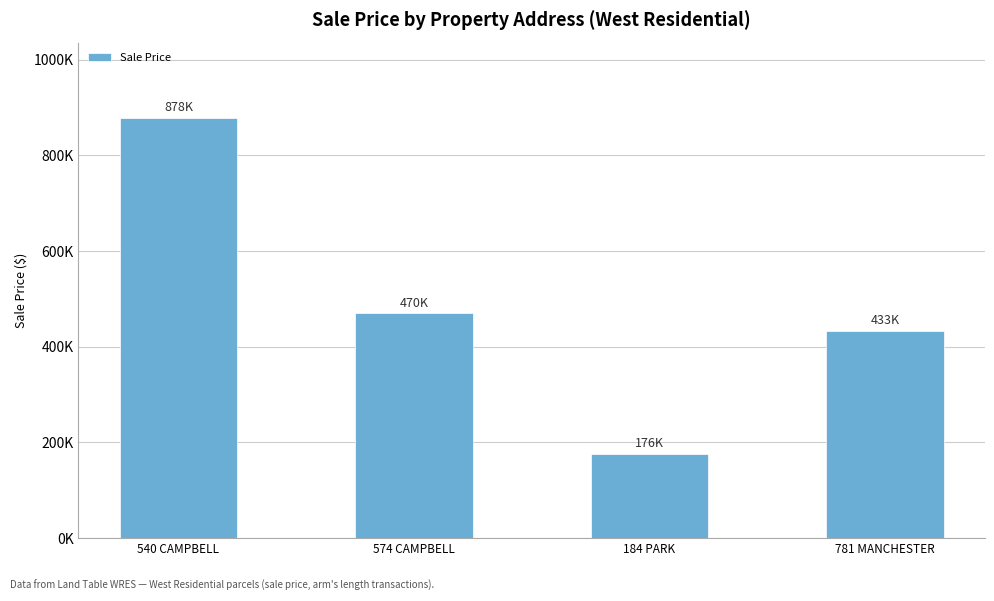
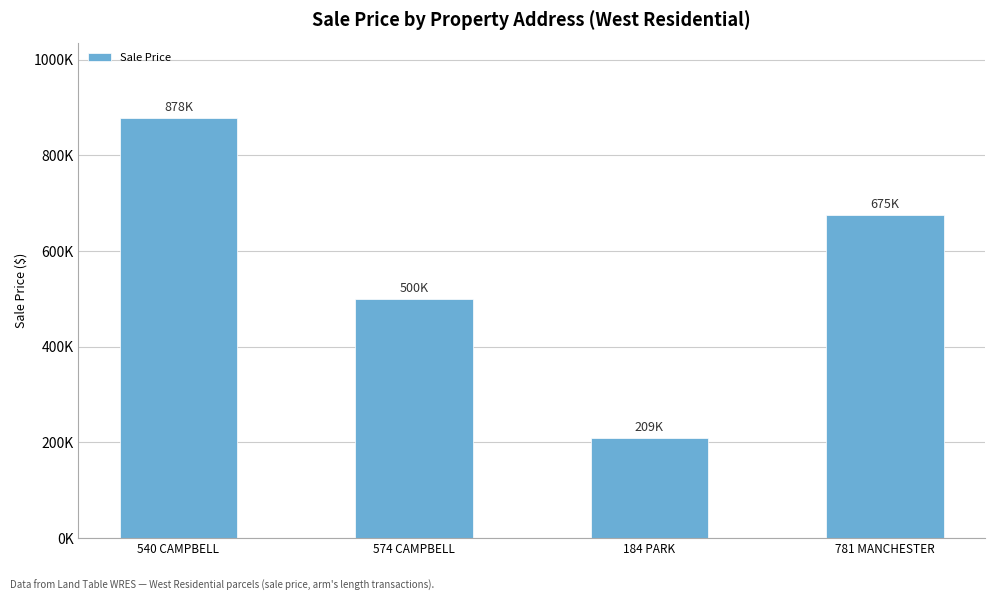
  {
    "540 CAMPBELL": "878K",
-   "574 CAMPBELL": "470K",
-   "184 PARK": "176K",
-   "781 MANCHESTER": "433K"
+   "574 CAMPBELL": "500K",
+   "184 PARK": "209K",
+   "781 MANCHESTER": "675K"
  }
